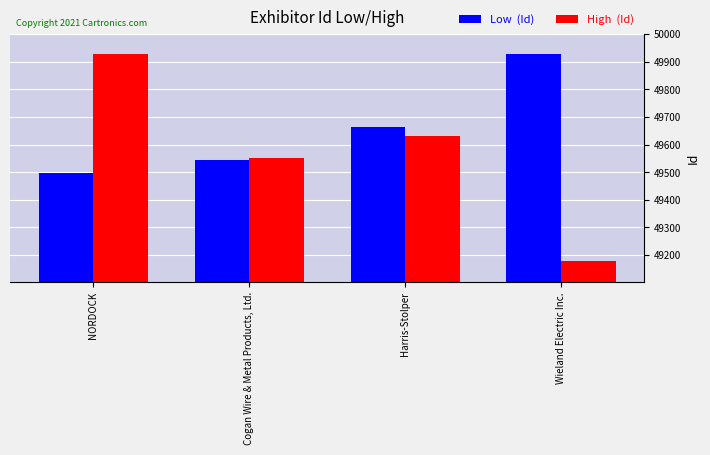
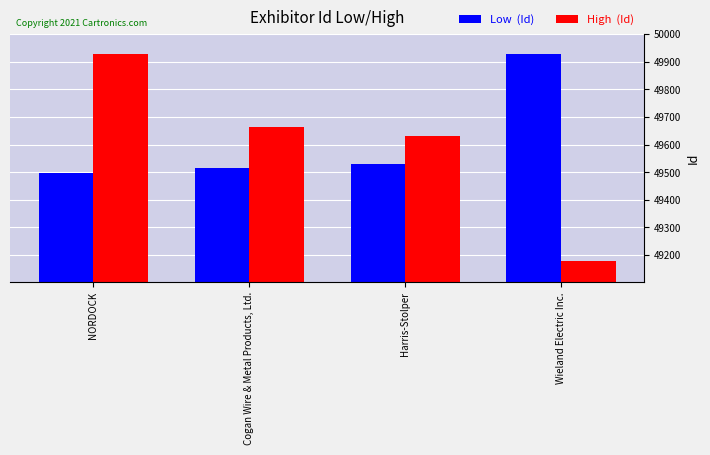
  {
    "Low (Id)": {
      "NORDOCK": 49500,
-     "Cogan Wire & Metal Products, Ltd.": 49550,
-     "Harris-Stolper": 49660,
+     "Cogan Wire & Metal Products, Ltd.": 49520,
+     "Harris-Stolper": 49530,
      "Wieland Electric Inc.": 49930
    },
    "High (Id)": {
      "NORDOCK": 49930,
-     "Cogan Wire & Metal Products, Ltd.": 49550,
+     "Cogan Wire & Metal Products, Ltd.": 49660,
      "Harris-Stolper": 49630,
      "Wieland Electric Inc.": 49180
    }
  }
